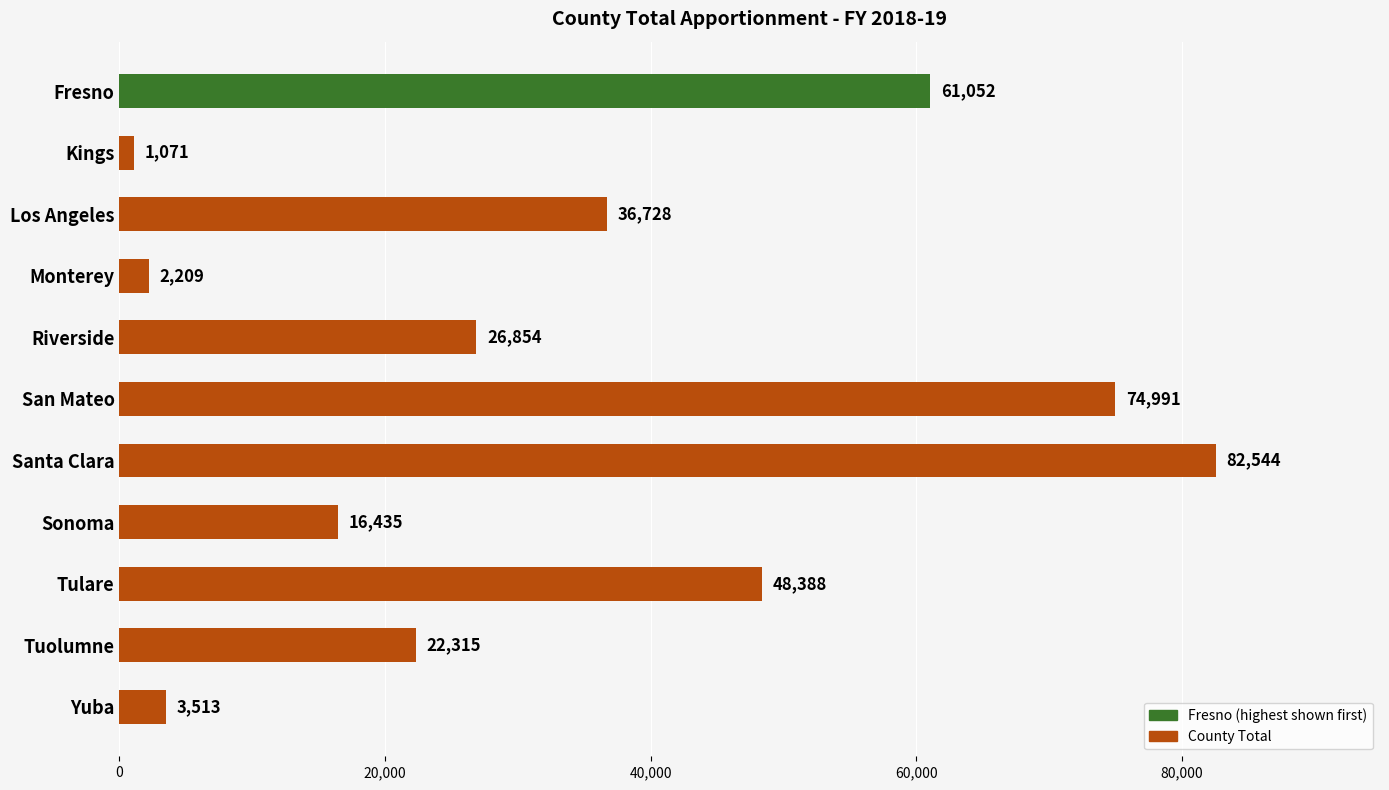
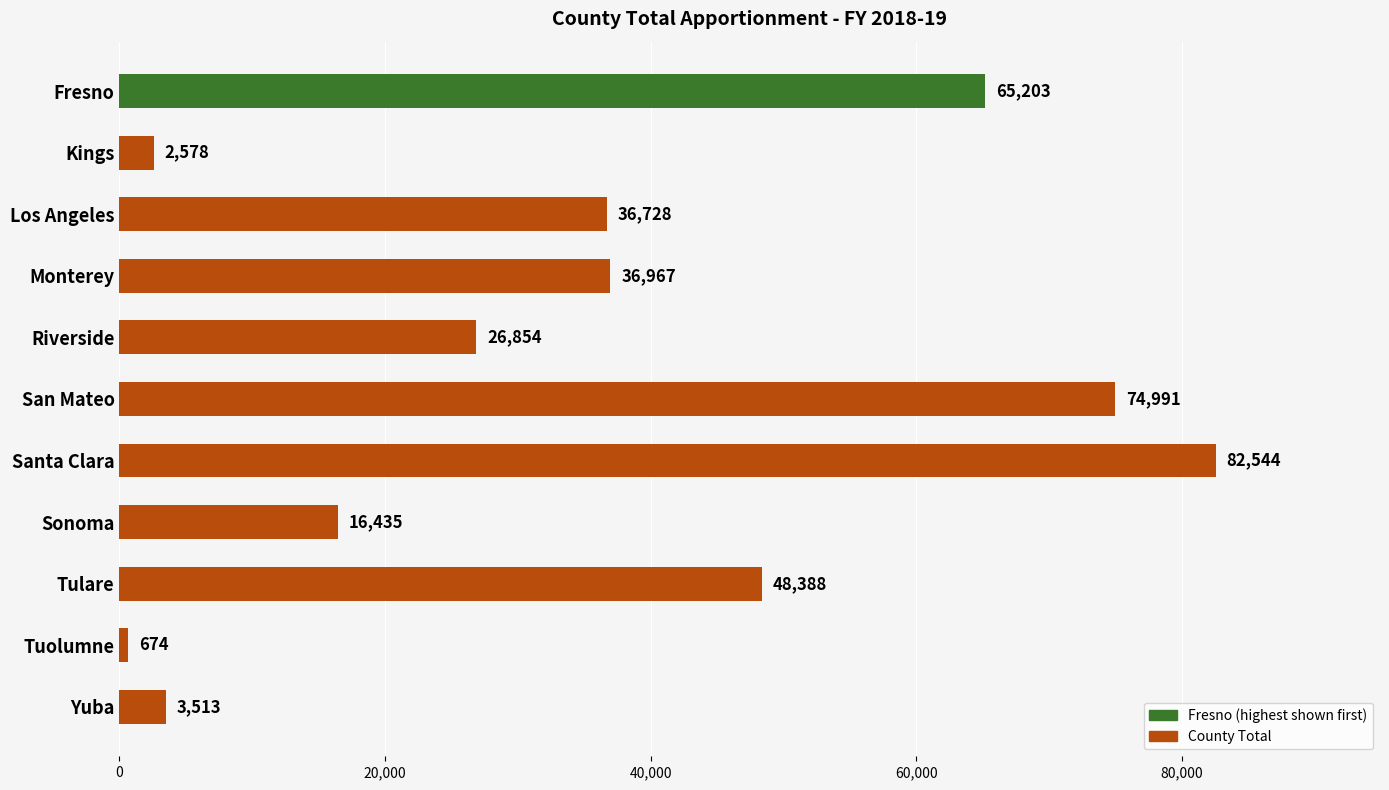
  {
-   "Fresno": "61,052",
-   "Kings": "1,071",
+   "Fresno": "65,203",
+   "Kings": "2,578",
    "Los Angeles": "36,728",
-   "Monterey": "2,209",
+   "Monterey": "36,967",
    "Riverside": "26,854",
    "San Mateo": "74,991",
    "Santa Clara": "82,544",
    "Sonoma": "16,435",
    "Tulare": "48,388",
-   "Tuolumne": "22,315",
+   "Tuolumne": "674",
    "Yuba": "3,513"
  }
